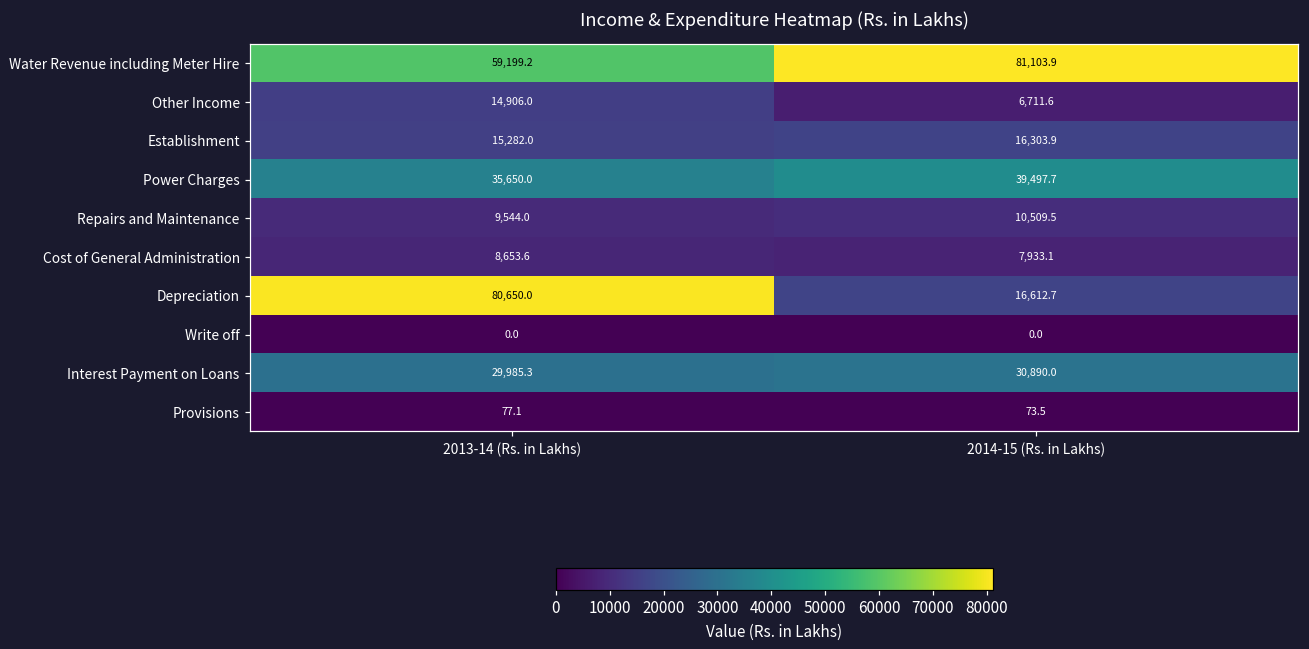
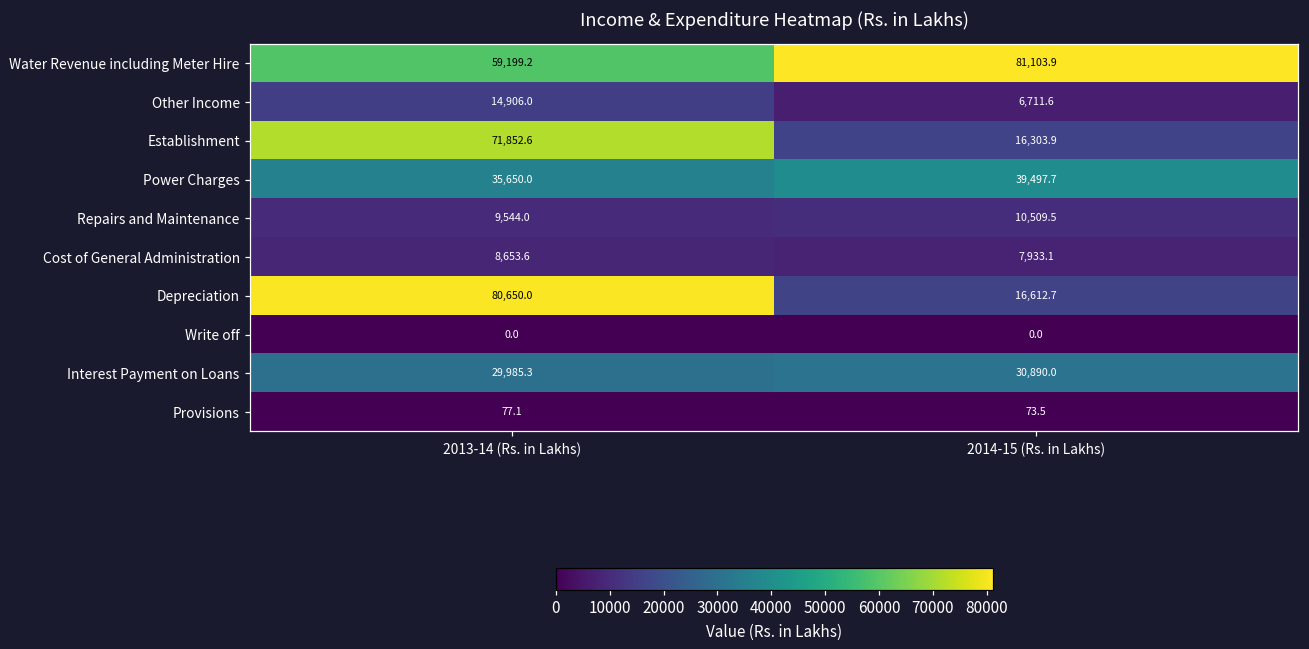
  {
    "Water Revenue including Meter Hire": {
      "2013-14 (Rs. in Lakhs)": "59,199.2",
      "2014-15 (Rs. in Lakhs)": "81,103.9"
    },
    "Other Income": {
      "2013-14 (Rs. in Lakhs)": "14,906.0",
      "2014-15 (Rs. in Lakhs)": "6,711.6"
    },
    "Establishment": {
-     "2013-14 (Rs. in Lakhs)": "15,282.0",
+     "2013-14 (Rs. in Lakhs)": "71,852.6",
      "2014-15 (Rs. in Lakhs)": "16,303.9"
    },
    "Power Charges": {
      "2013-14 (Rs. in Lakhs)": "35,650.0",
      "2014-15 (Rs. in Lakhs)": "39,497.7"
    },
    "Repairs and Maintenance": {
      "2013-14 (Rs. in Lakhs)": "9,544.0",
      "2014-15 (Rs. in Lakhs)": "10,509.5"
    },
    "Cost of General Administration": {
      "2013-14 (Rs. in Lakhs)": "8,653.6",
      "2014-15 (Rs. in Lakhs)": "7,933.1"
    },
    "Depreciation": {
      "2013-14 (Rs. in Lakhs)": "80,650.0",
      "2014-15 (Rs. in Lakhs)": "16,612.7"
    },
    "Write off": {
      "2013-14 (Rs. in Lakhs)": "0.0",
      "2014-15 (Rs. in Lakhs)": "0.0"
    },
    "Interest Payment on Loans": {
      "2013-14 (Rs. in Lakhs)": "29,985.3",
      "2014-15 (Rs. in Lakhs)": "30,890.0"
    },
    "Provisions": {
      "2013-14 (Rs. in Lakhs)": "77.1",
      "2014-15 (Rs. in Lakhs)": "73.5"
    }
  }
